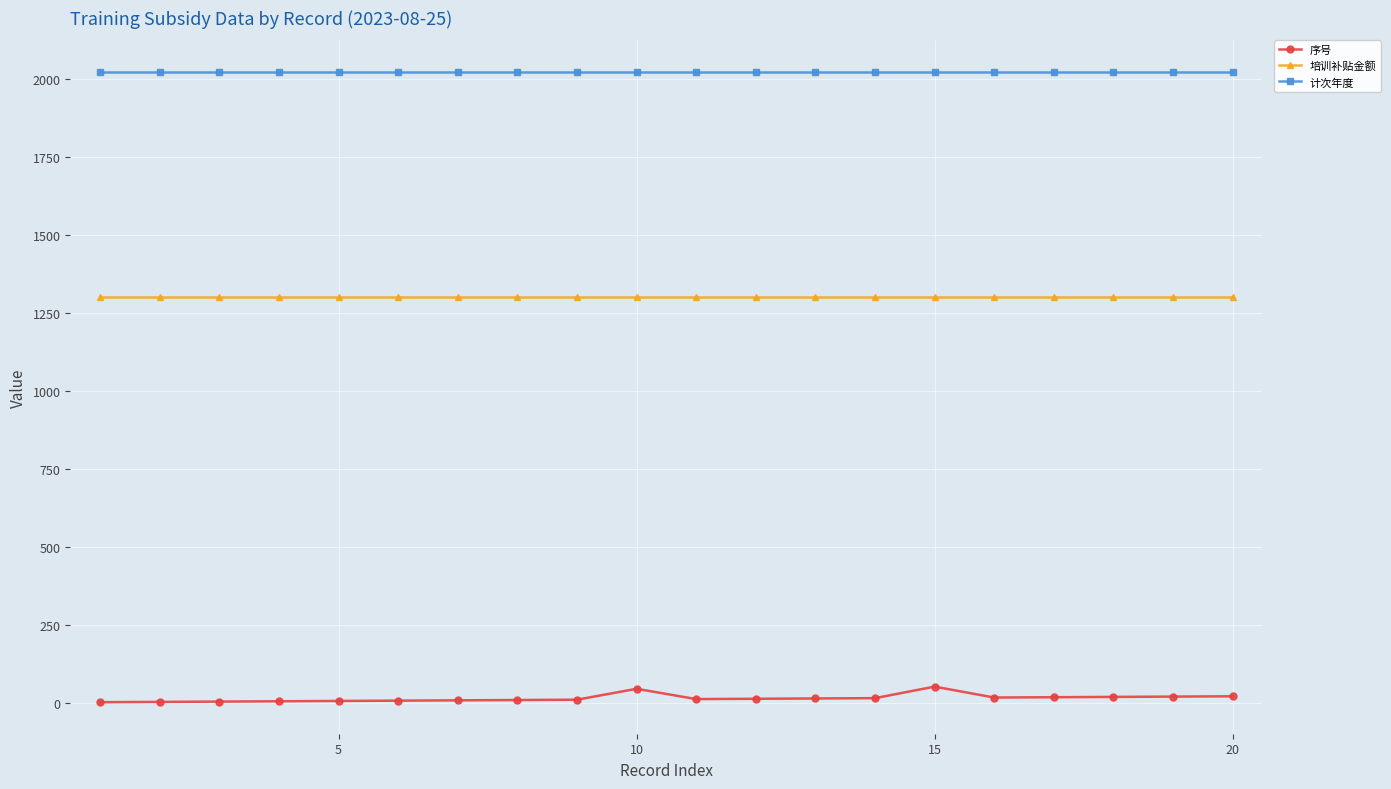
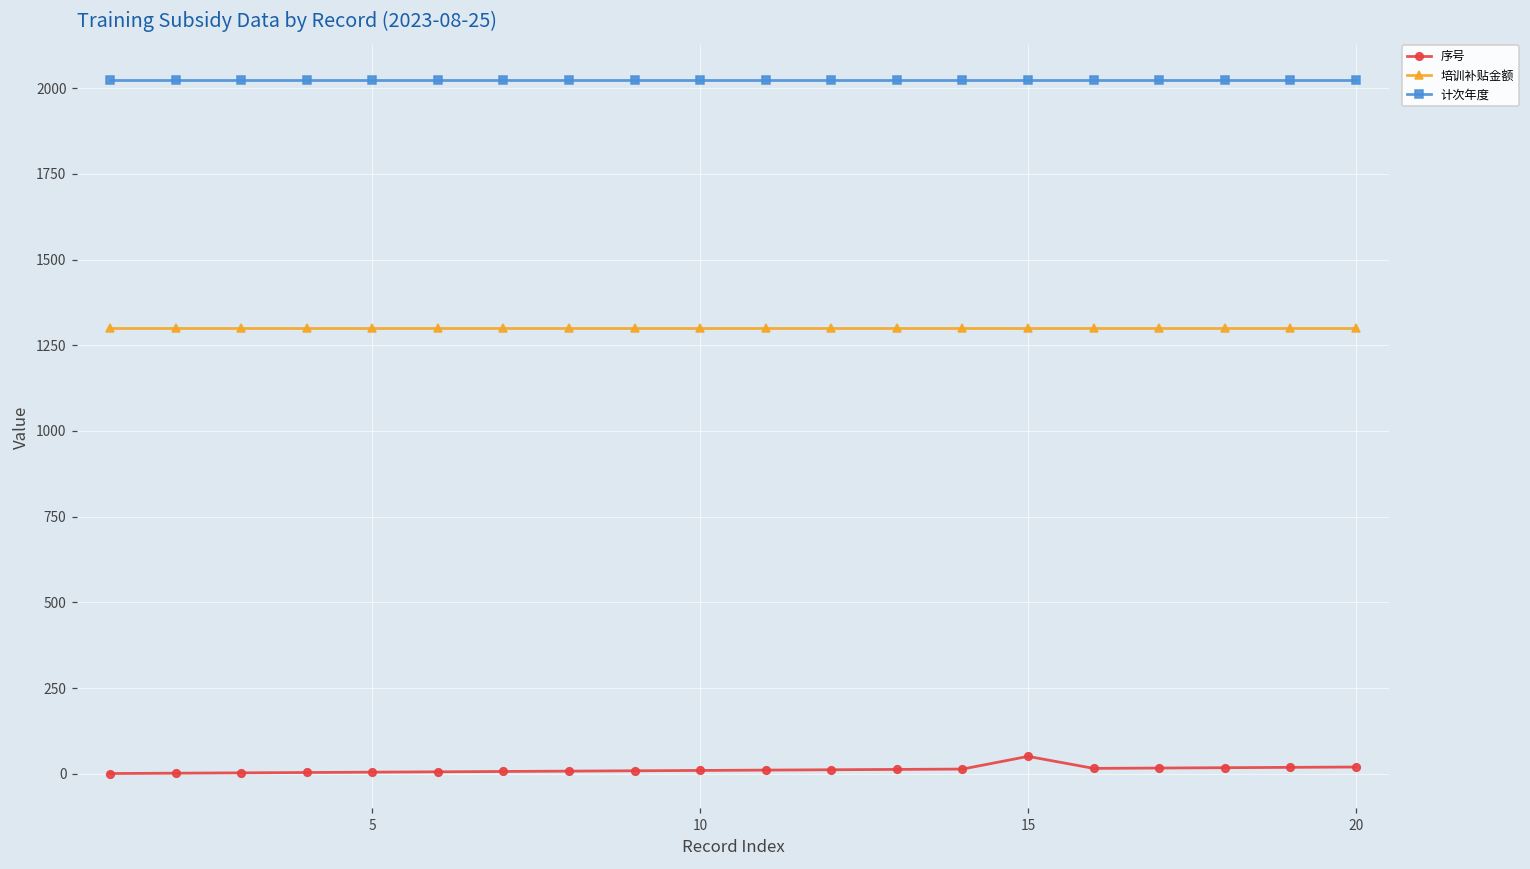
  {
    "序号": {
      "5": 10,
-     "10": 40,
+     "10": 10,
      "15": 50,
      "20": 20
    },
    "培训补贴金额": {
      "5": 1300,
      "10": 1300,
      "15": 1300,
      "20": 1300
    },
    "计次年度": {
      "5": 2020,
      "10": 2020,
      "15": 2020,
      "20": 2020
    }
  }
